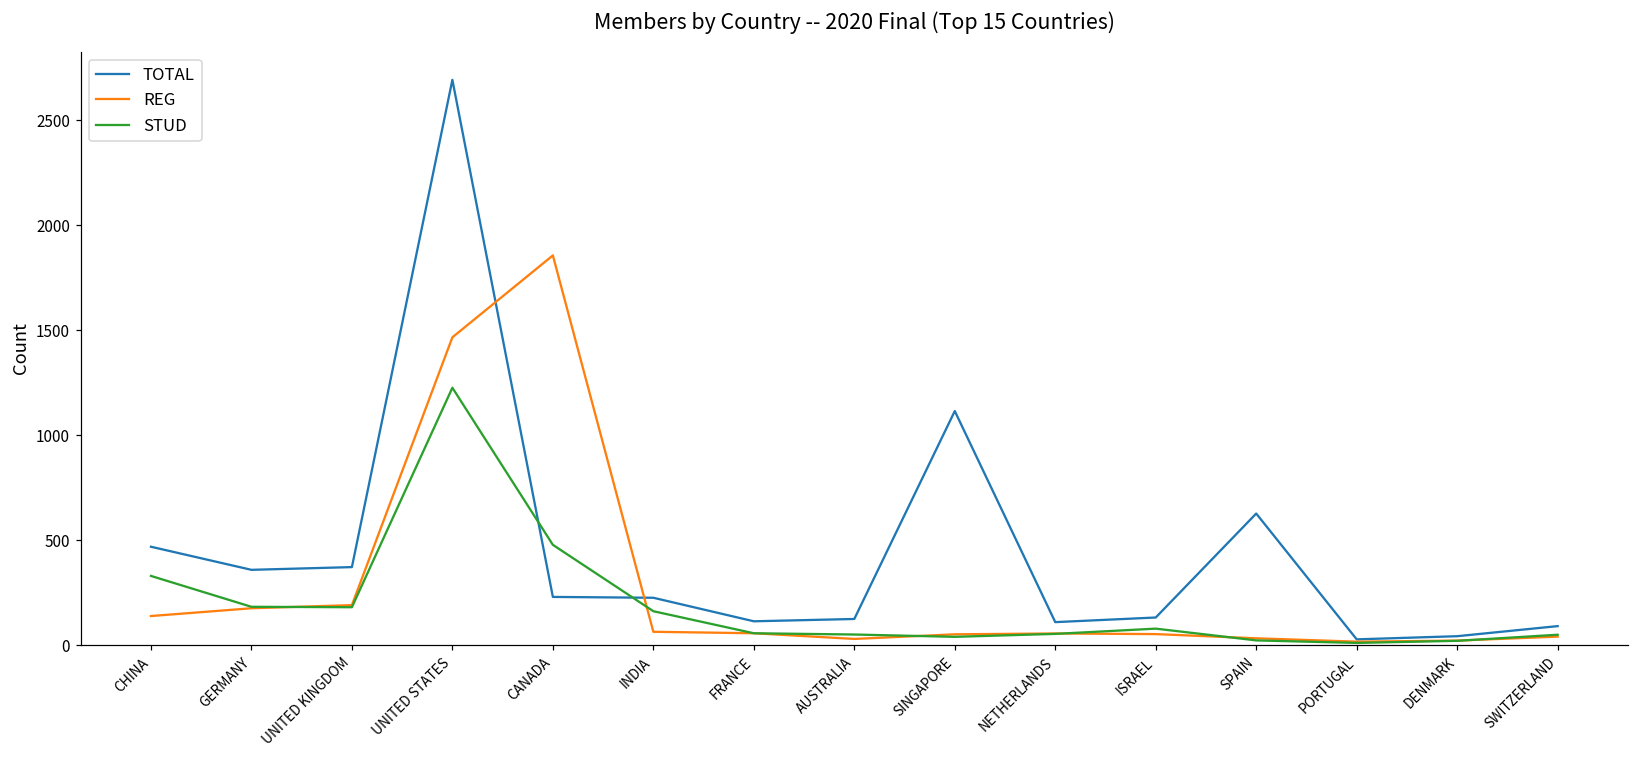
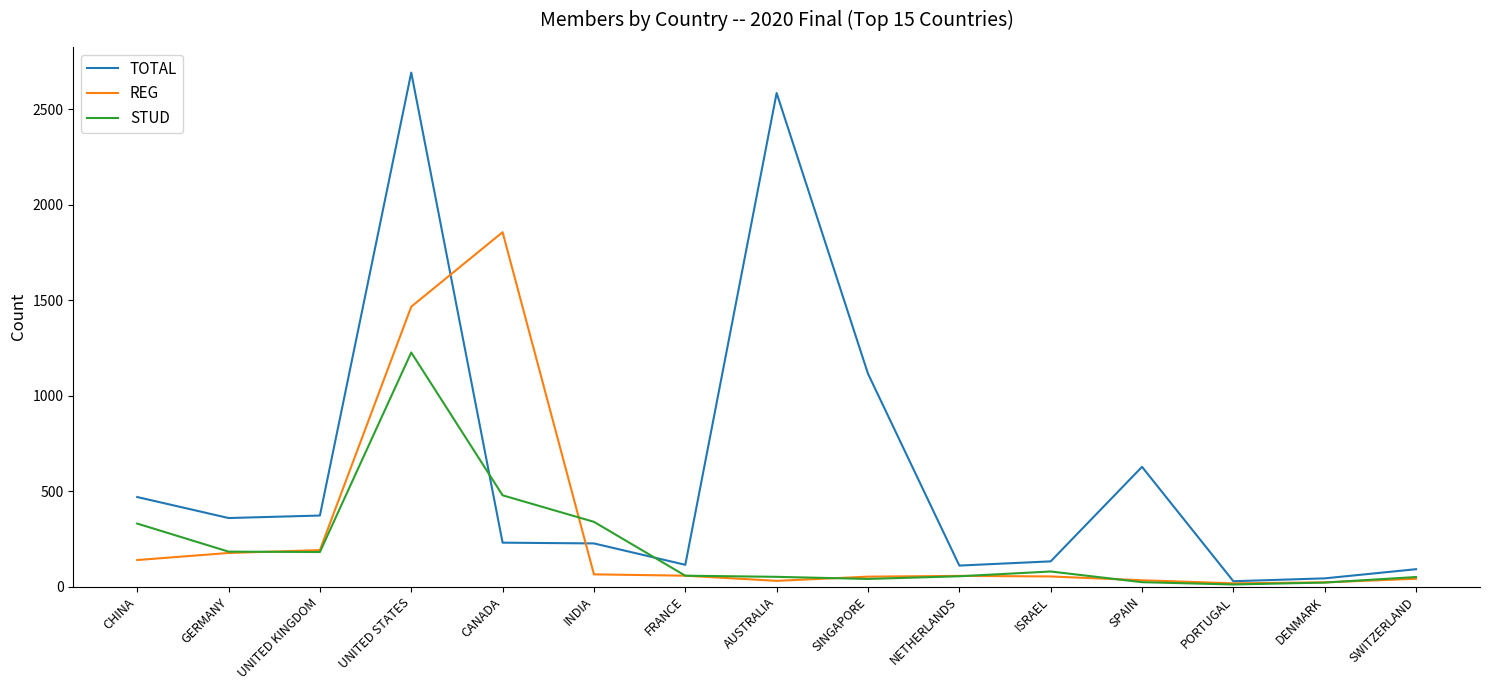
  {
    "TOTAL": {
      "CHINA": 470,
      "GERMANY": 360,
      "UNITED KINGDOM": 370,
      "UNITED STATES": 2690,
      "CANADA": 230,
      "INDIA": 230,
      "FRANCE": 110,
-     "AUSTRALIA": 130,
+     "AUSTRALIA": 2590,
      "SINGAPORE": 1120,
      "NETHERLANDS": 110,
      "ISRAEL": 130,
      "SPAIN": 630,
      "DENMARK": 40,
      "SWITZERLAND": 90
    },
    "REG": {
      "CHINA": 140,
      "UNITED STATES": 1470,
      "CANADA": 1860,
      "INDIA": 60,
      "AUSTRALIA": 30,
      "ISRAEL": 50
    },
    "STUD": {
      "CHINA": 330,
      "UNITED STATES": 1230,
      "CANADA": 480,
-     "INDIA": 160,
+     "INDIA": 340,
      "AUSTRALIA": 50,
      "ISRAEL": 80
    }
  }
